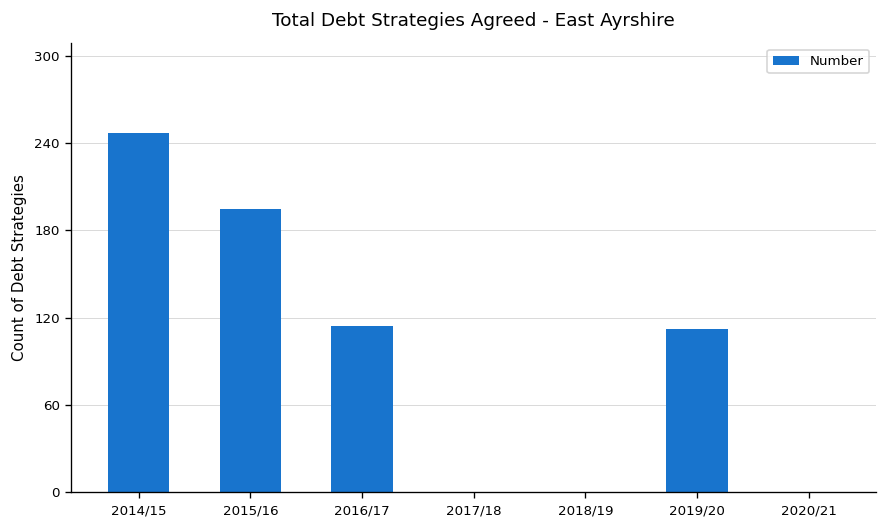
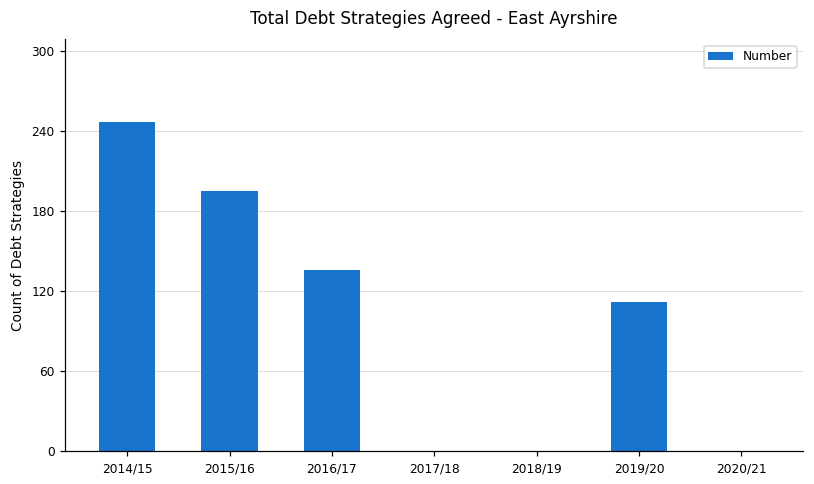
  {
    "2014/15": 247,
    "2015/16": 195,
-   "2016/17": 114,
+   "2016/17": 136,
    "2017/18": 0,
    "2018/19": 0,
    "2019/20": 112,
    "2020/21": 0
  }
